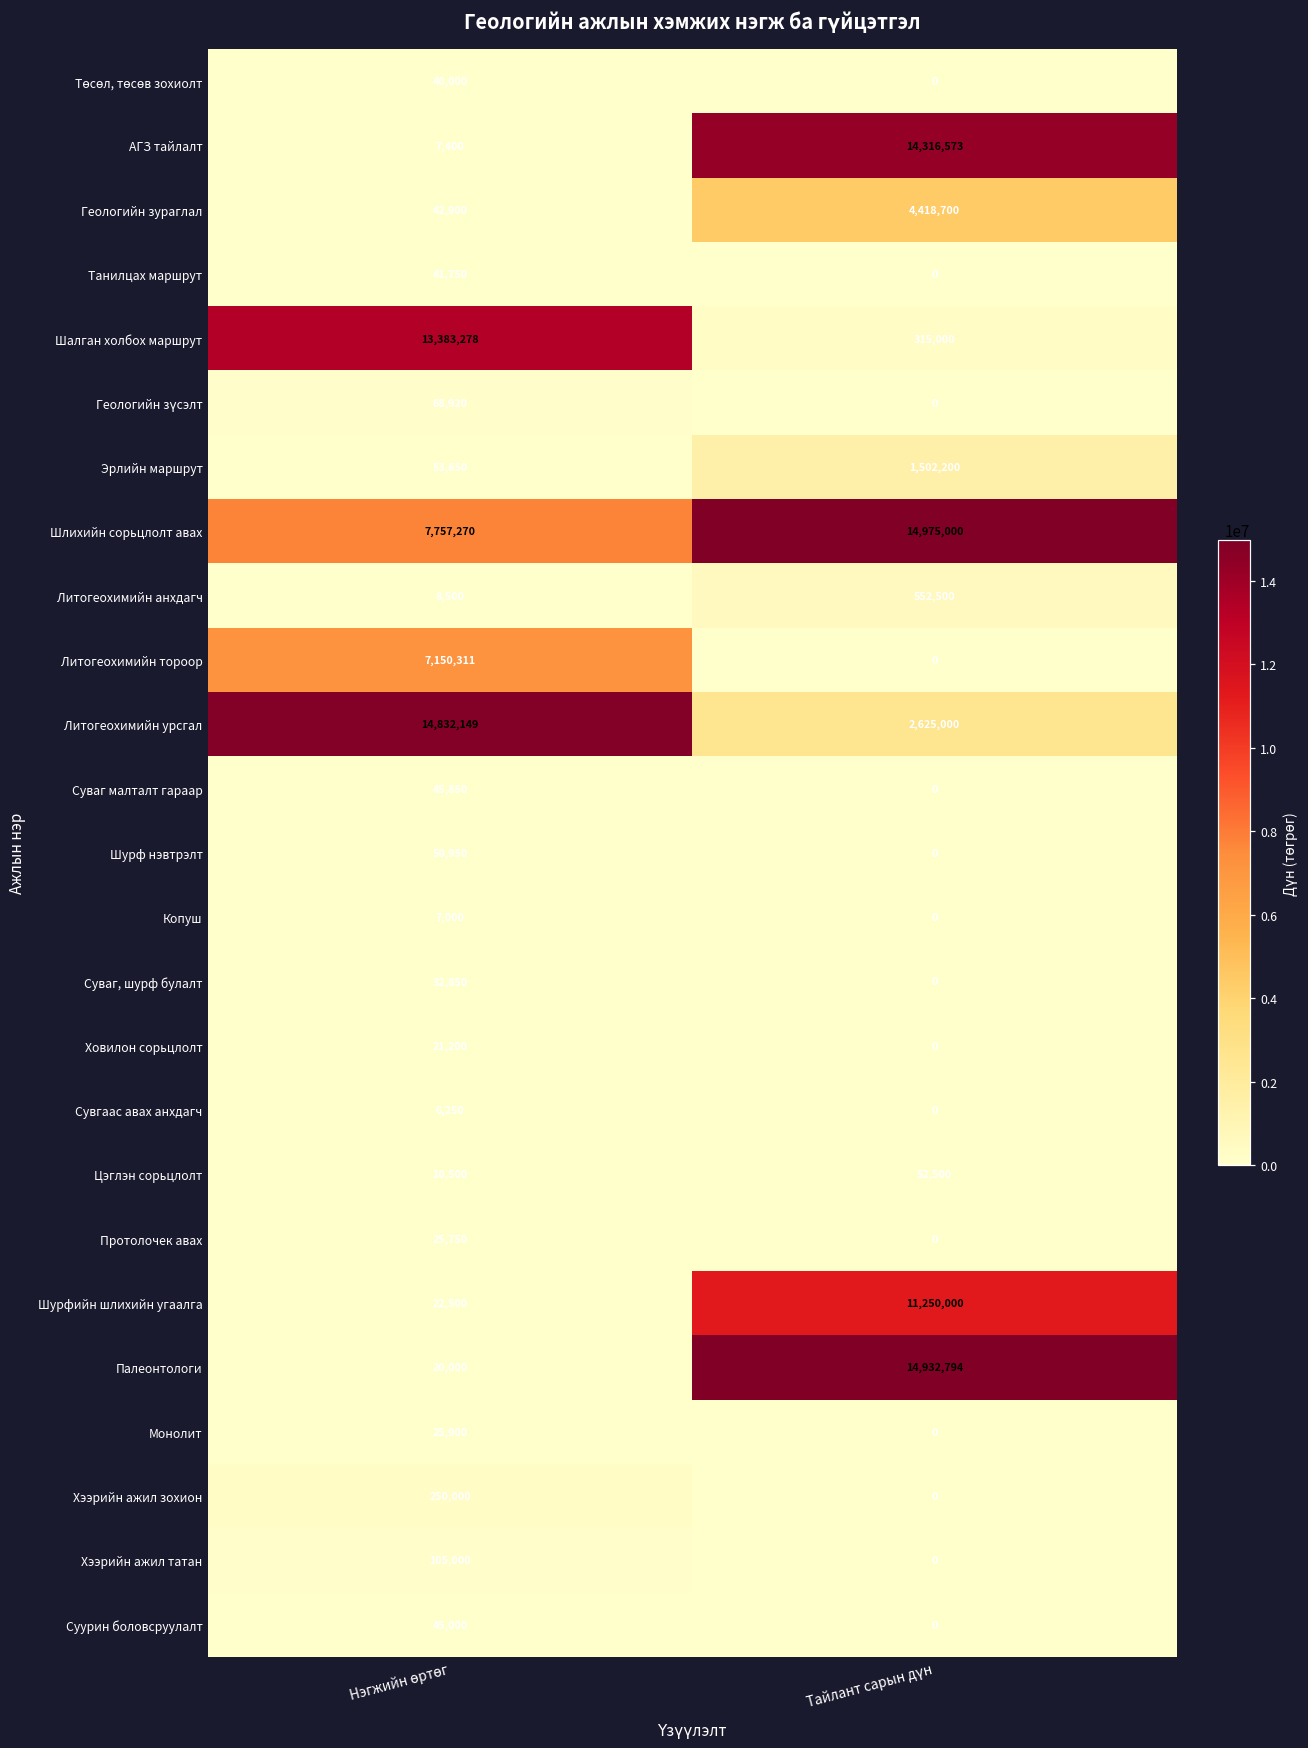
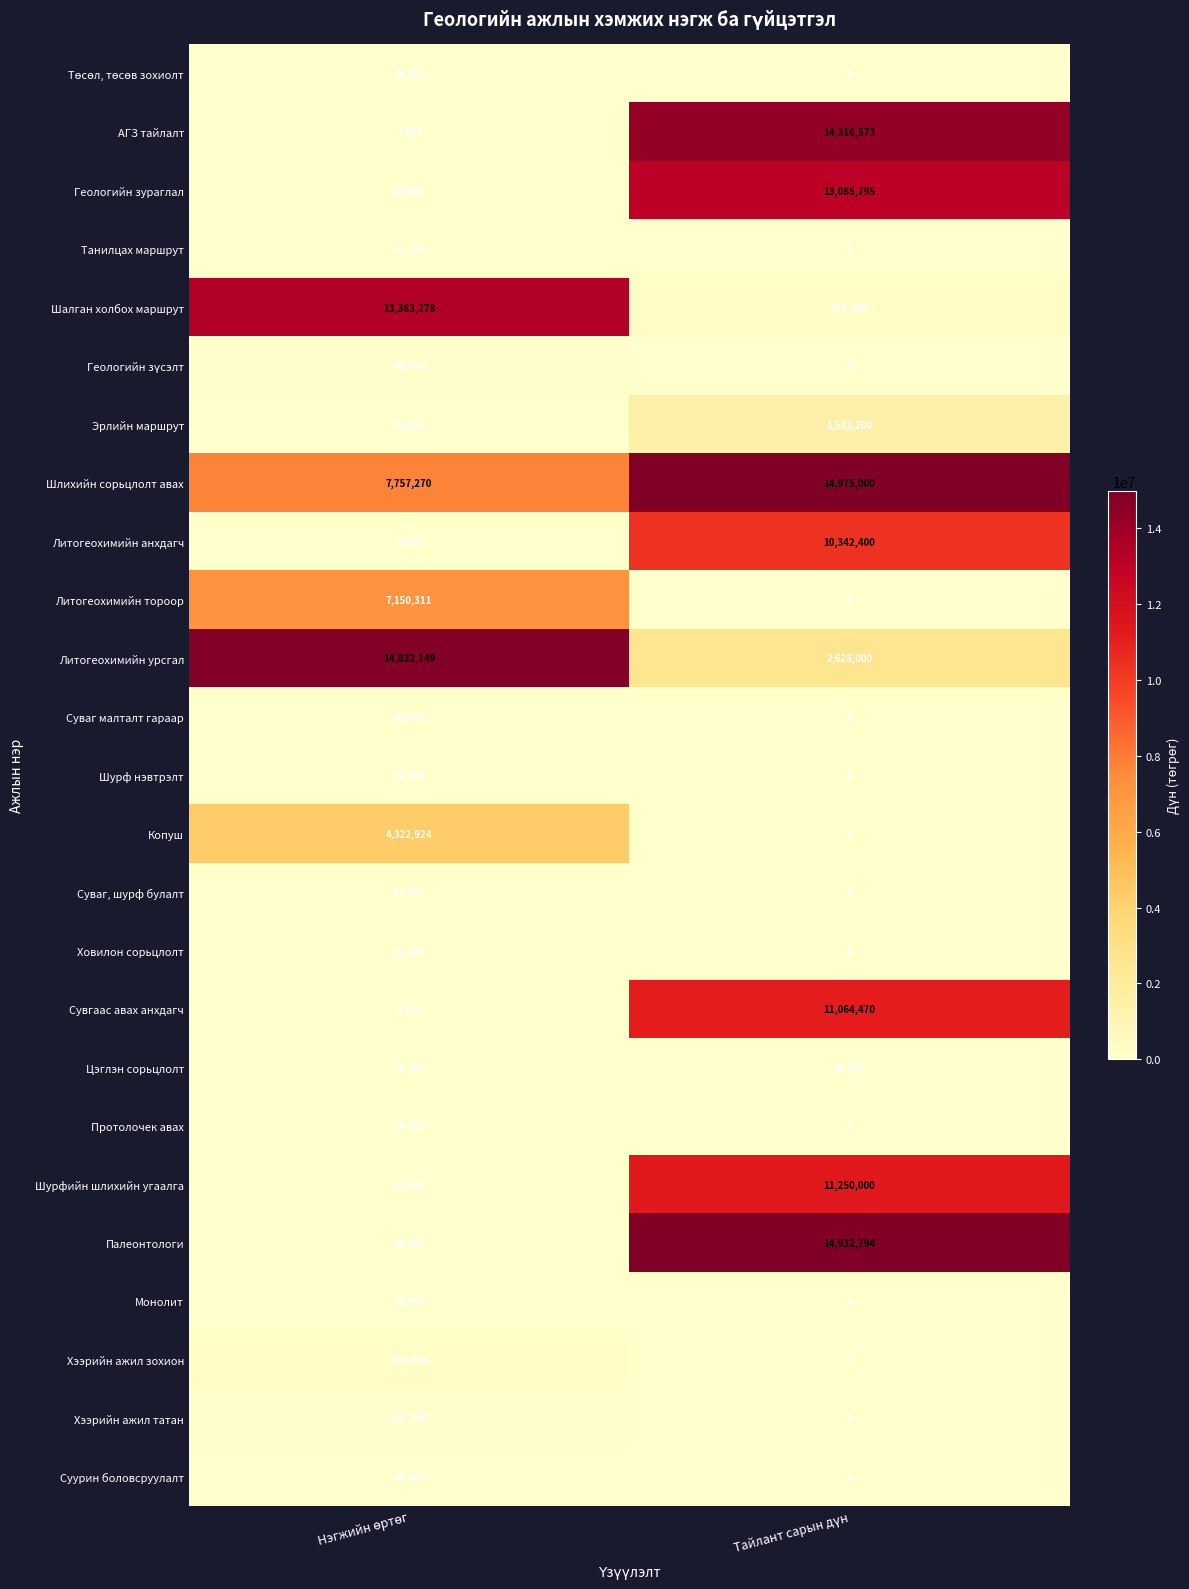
  {
    "Төсөл, төсөв зохиолт": {
      "Нэгжийн өртөг": "40,000",
      "Тайлант сарын дүн": "0"
    },
    "АГЗ тайлалт": {
      "Нэгжийн өртөг": "7,400",
      "Тайлант сарын дүн": "14,316,573"
    },
    "Геологийн зураглал": {
      "Нэгжийн өртөг": "42,900",
-     "Тайлант сарын дүн": "4,418,700"
+     "Тайлант сарын дүн": "13,085,795"
    },
    "Танилцах маршрут": {
      "Нэгжийн өртөг": "41,750",
      "Тайлант сарын дүн": "0"
    },
    "Шалган холбох маршрут": {
      "Нэгжийн өртөг": "13,383,278",
      "Тайлант сарын дүн": "315,000"
    },
    "Геологийн зүсэлт": {
      "Нэгжийн өртөг": "68,920",
      "Тайлант сарын дүн": "0"
    },
    "Эрлийн маршрут": {
      "Нэгжийн өртөг": "53,650",
      "Тайлант сарын дүн": "1,502,200"
    },
    "Шлихийн сорьцлолт авах": {
      "Нэгжийн өртөг": "7,757,270",
      "Тайлант сарын дүн": "14,975,000"
    },
    "Литогеохимийн анхдагч": {
      "Нэгжийн өртөг": "8,500",
-     "Тайлант сарын дүн": "552,500"
+     "Тайлант сарын дүн": "10,342,400"
    },
    "Литогеохимийн тороор": {
      "Нэгжийн өртөг": "7,150,311",
      "Тайлант сарын дүн": "0"
    },
    "Литогеохимийн урсгал": {
      "Нэгжийн өртөг": "14,832,149",
      "Тайлант сарын дүн": "2,625,000"
    },
    "Суваг малталт гараар": {
      "Нэгжийн өртөг": "45,850",
      "Тайлант сарын дүн": "0"
    },
    "Шурф нэвтрэлт": {
      "Нэгжийн өртөг": "50,950",
      "Тайлант сарын дүн": "0"
    },
    "Копуш": {
-     "Нэгжийн өртөг": "7,000",
+     "Нэгжийн өртөг": "4,322,924",
      "Тайлант сарын дүн": "0"
    },
    "Суваг, шурф булалт": {
      "Нэгжийн өртөг": "32,850",
      "Тайлант сарын дүн": "0"
    },
    "Ховилон сорьцлолт": {
      "Нэгжийн өртөг": "21,200",
      "Тайлант сарын дүн": "0"
    },
    "Сувгаас авах анхдагч": {
      "Нэгжийн өртөг": "6,250",
-     "Тайлант сарын дүн": "0"
+     "Тайлант сарын дүн": "11,064,470"
    },
    "Цэглэн сорьцлолт": {
      "Нэгжийн өртөг": "10,500",
      "Тайлант сарын дүн": "52,500"
    },
    "Протолочек авах": {
      "Нэгжийн өртөг": "25,750",
      "Тайлант сарын дүн": "0"
    },
    "Шурфийн шлихийн угаалга": {
      "Нэгжийн өртөг": "22,500",
      "Тайлант сарын дүн": "11,250,000"
    },
    "Палеонтологи": {
      "Нэгжийн өртөг": "20,000",
      "Тайлант сарын дүн": "14,932,794"
    },
    "Монолит": {
      "Нэгжийн өртөг": "25,900",
      "Тайлант сарын дүн": "0"
    },
    "Хээрийн ажил зохион": {
      "Нэгжийн өртөг": "250,000",
      "Тайлант сарын дүн": "0"
    },
    "Хээрийн ажил татан": {
      "Нэгжийн өртөг": "105,000",
      "Тайлант сарын дүн": "0"
    },
    "Суурин боловсруулалт": {
      "Нэгжийн өртөг": "45,000",
      "Тайлант сарын дүн": "0"
    }
  }
